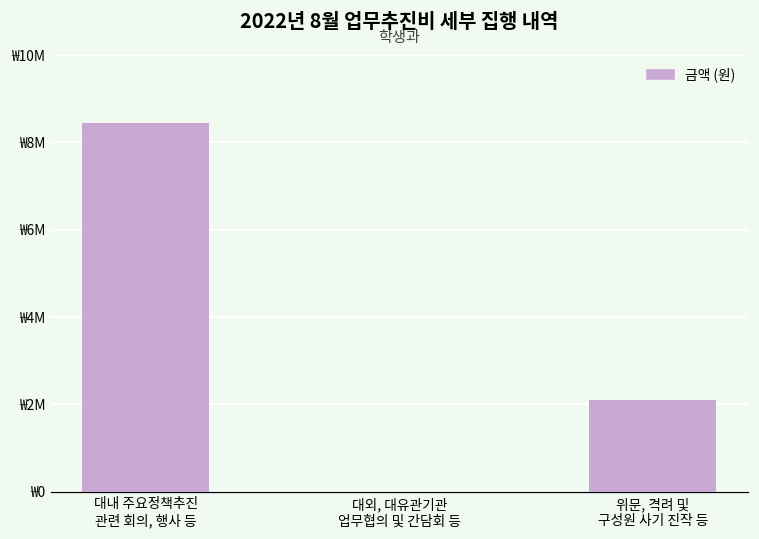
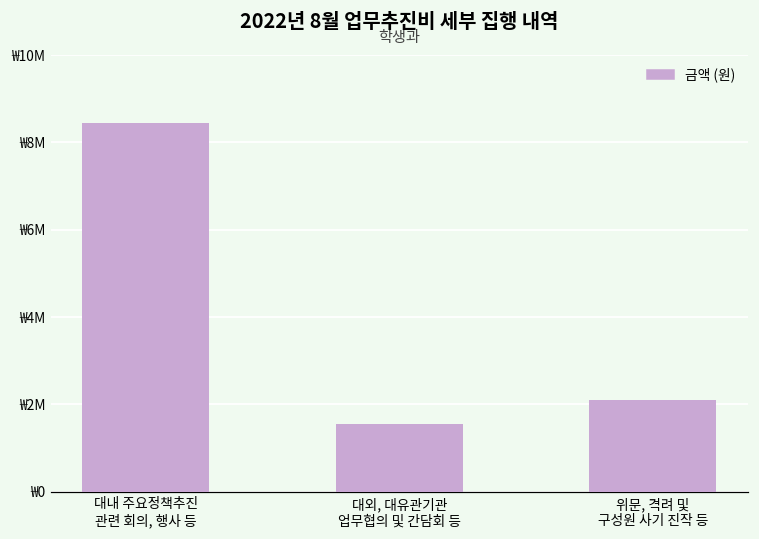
  {
    "대내 주요정책추진 관련 회의, 행사 등": "₩8500000",
-   "대외, 대유관기관 업무협의 및 간담회 등": "₩0",
+   "대외, 대유관기관 업무협의 및 간담회 등": "₩1500000",
    "위문, 격려 및 구성원 사기 진작 등": "₩2100000"
  }
